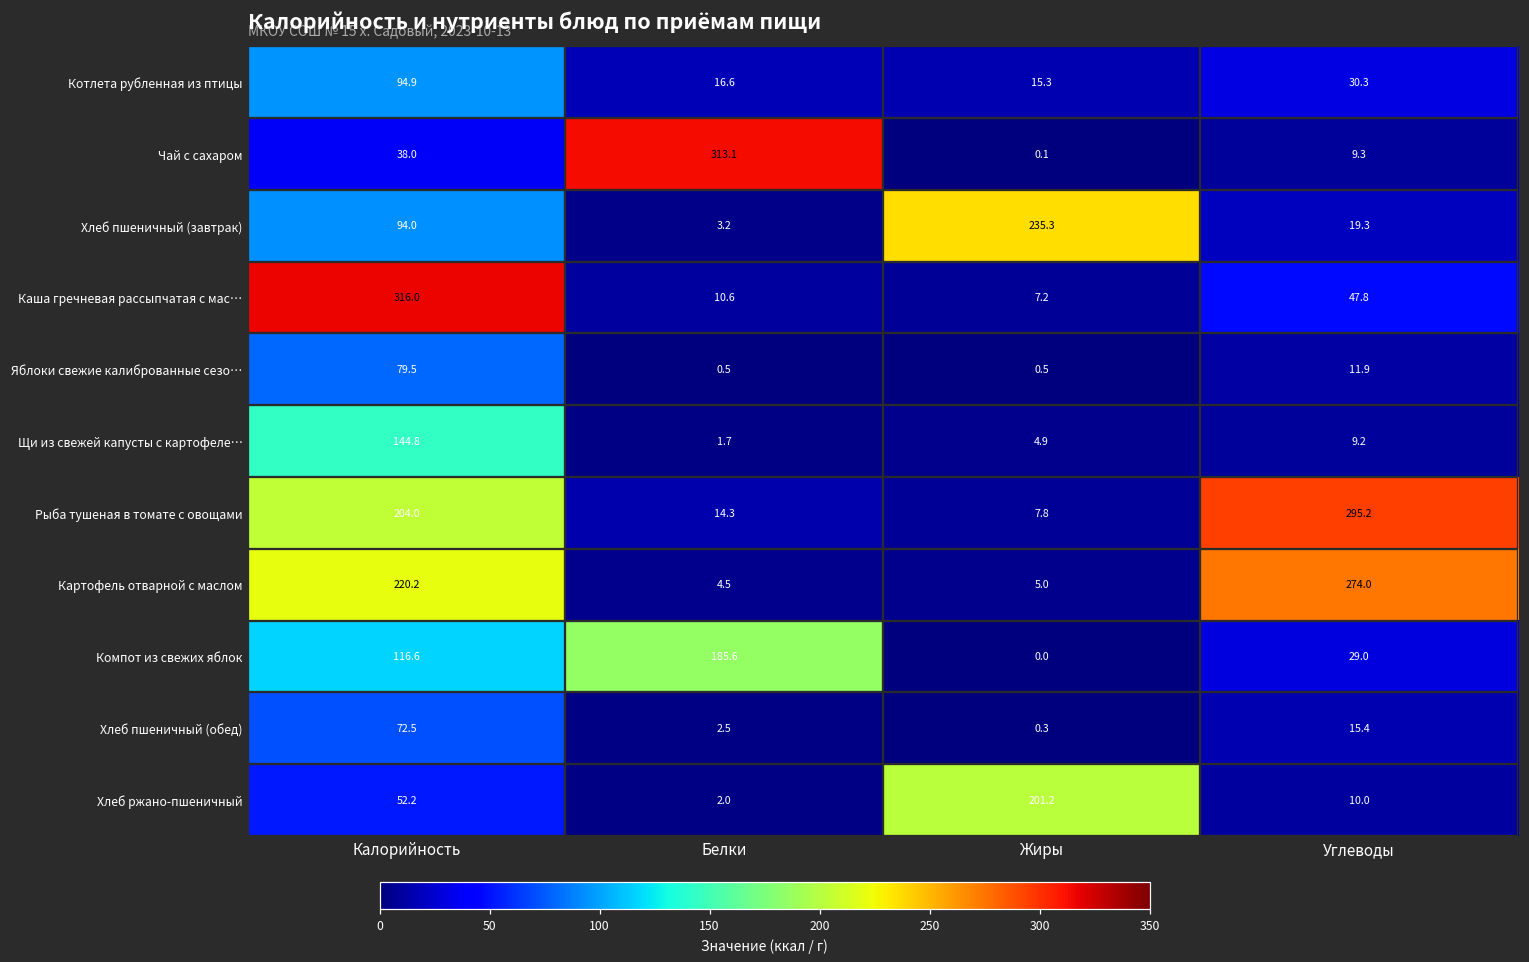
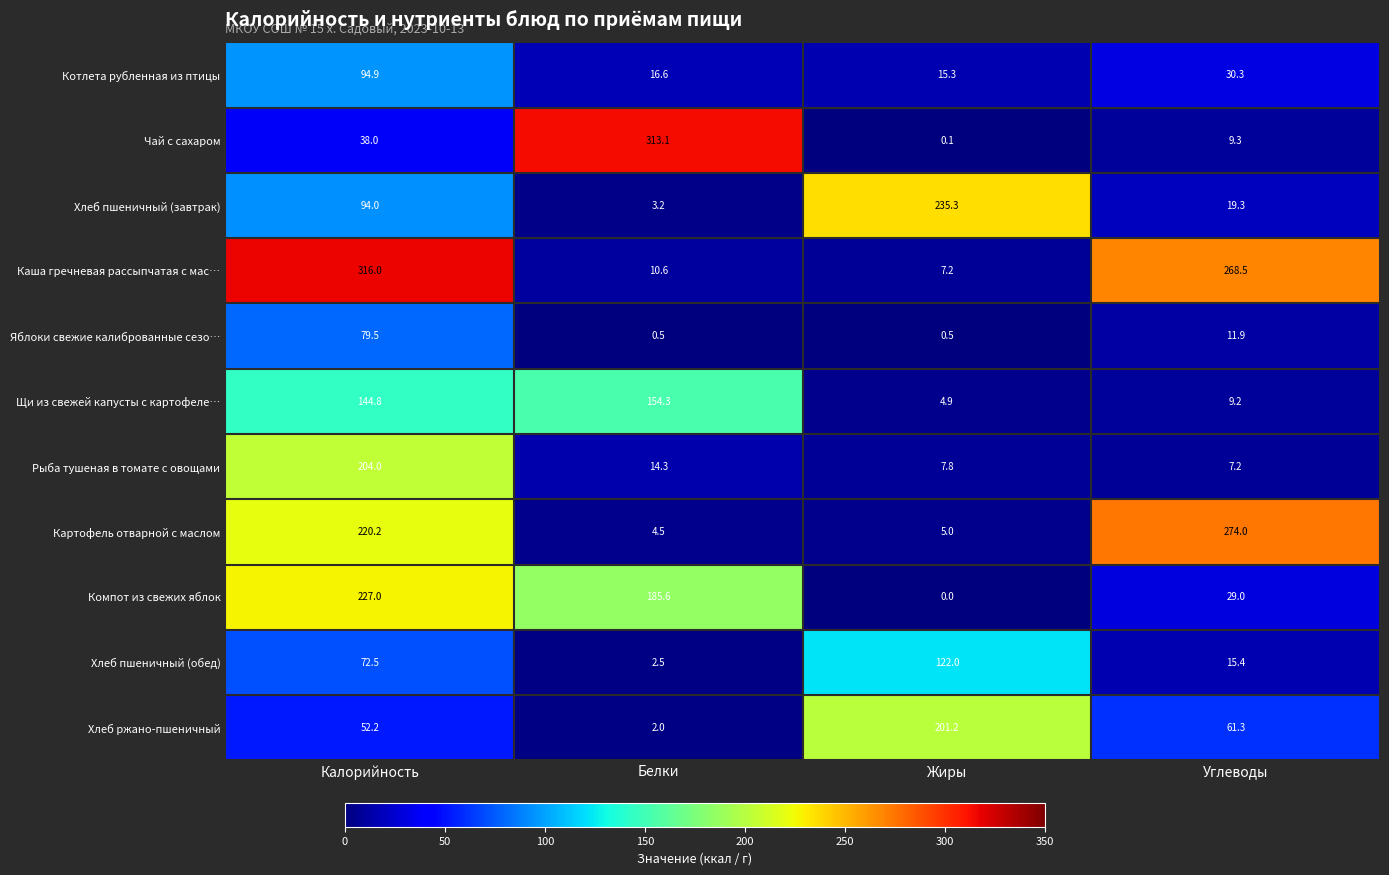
  {
    "Котлета рубленная из птицы": {
      "Калорийность": 94.9,
      "Белки": 16.6,
      "Жиры": 15.3,
      "Углеводы": 30.3
    },
    "Чай с сахаром": {
      "Калорийность": 38.0,
      "Белки": 313.1,
      "Жиры": 0.1,
      "Углеводы": 9.3
    },
    "Хлеб пшеничный (завтрак)": {
      "Калорийность": 94.0,
      "Белки": 3.2,
      "Жиры": 235.3,
      "Углеводы": 19.3
    },
    "Каша гречневая рассыпчатая с мас…": {
      "Калорийность": 316.0,
      "Белки": 10.6,
      "Жиры": 7.2,
-     "Углеводы": 47.8
+     "Углеводы": 268.5
    },
    "Яблоки свежие калиброванные сезо…": {
      "Калорийность": 79.5,
      "Белки": 0.5,
      "Жиры": 0.5,
      "Углеводы": 11.9
    },
    "Щи из свежей капусты с картофеле…": {
      "Калорийность": 144.8,
-     "Белки": 1.7,
+     "Белки": 154.3,
      "Жиры": 4.9,
      "Углеводы": 9.2
    },
    "Рыба тушеная в томате с овощами": {
      "Калорийность": 204.0,
      "Белки": 14.3,
      "Жиры": 7.8,
-     "Углеводы": 295.2
+     "Углеводы": 7.2
    },
    "Картофель отварной с маслом": {
      "Калорийность": 220.2,
      "Белки": 4.5,
      "Жиры": 5.0,
      "Углеводы": 274.0
    },
    "Компот из свежих яблок": {
-     "Калорийность": 116.6,
+     "Калорийность": 227.0,
      "Белки": 185.6,
      "Жиры": 0.0,
      "Углеводы": 29.0
    },
    "Хлеб пшеничный (обед)": {
      "Калорийность": 72.5,
      "Белки": 2.5,
-     "Жиры": 0.3,
+     "Жиры": 122.0,
      "Углеводы": 15.4
    },
    "Хлеб ржано-пшеничный": {
      "Калорийность": 52.2,
      "Белки": 2.0,
      "Жиры": 201.2,
-     "Углеводы": 10.0
+     "Углеводы": 61.3
    }
  }
